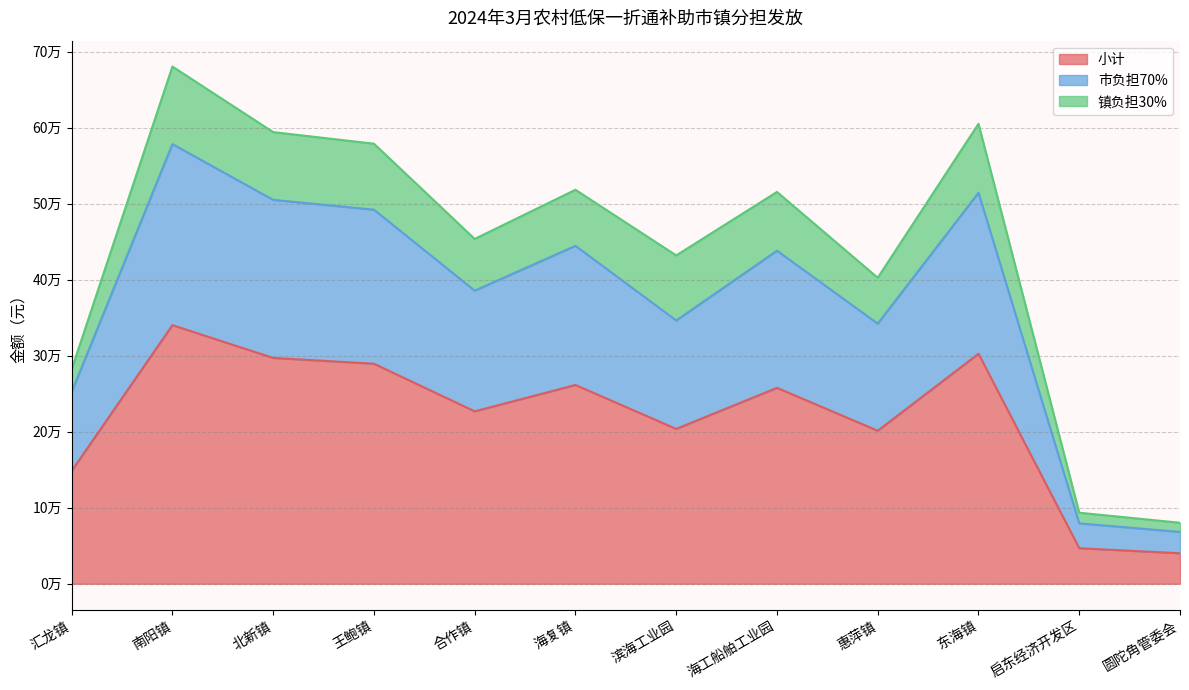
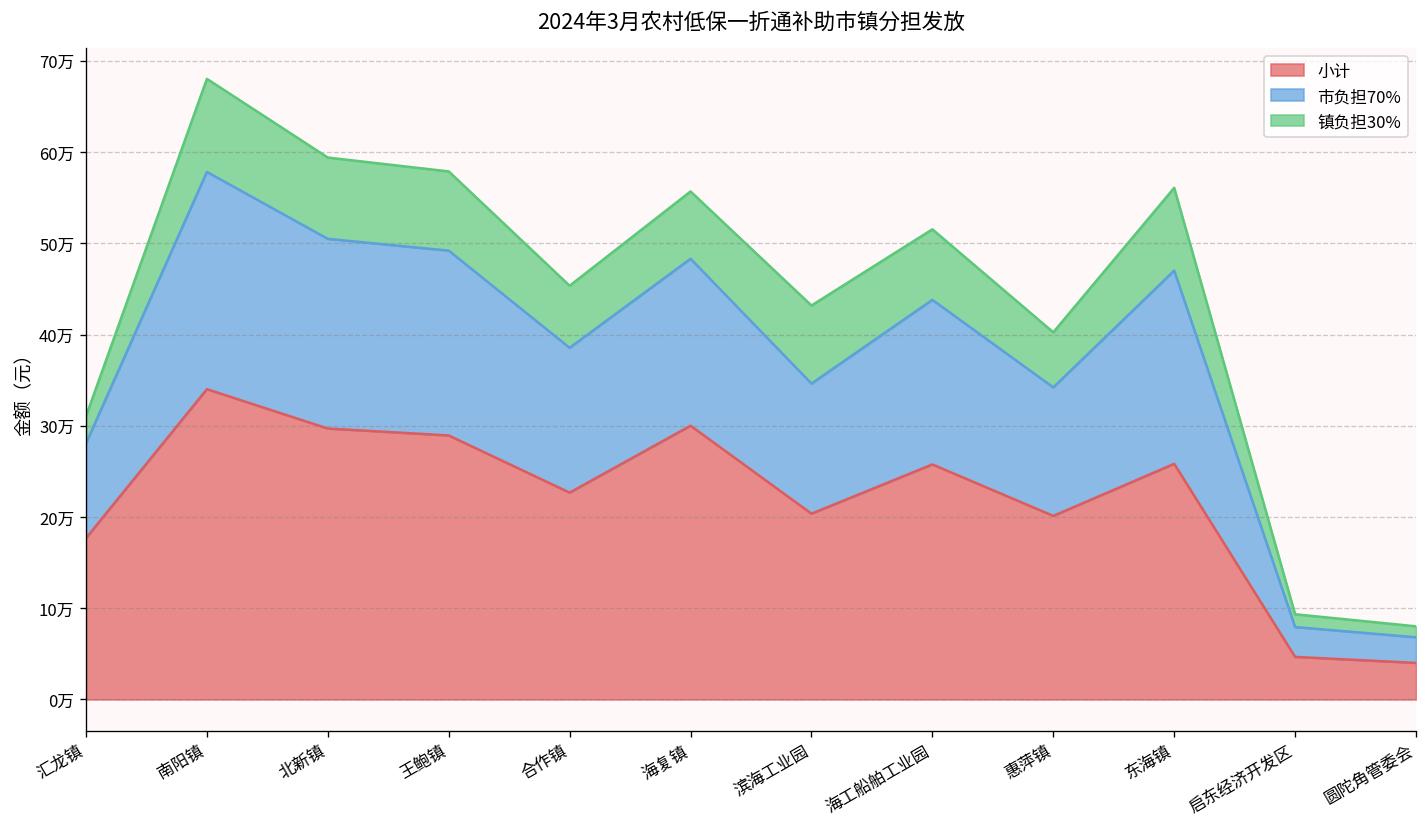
  {
    "小计": {
-     "汇龙镇": "15万",
+     "汇龙镇": "18万",
      "南阳镇": "34万",
      "北新镇": "30万",
      "王鲍镇": "29万",
      "合作镇": "23万",
-     "海复镇": "26万",
+     "海复镇": "30万",
      "滨海工业园": "20万",
      "海工船舶工业园": "26万",
      "惠萍镇": "20万",
-     "东海镇": "30万",
+     "东海镇": "26万",
      "启东经济开发区": "5万",
      "圆陀角管委会": "4万"
    },
    "市负担70%": {
      "汇龙镇": "10万",
      "南阳镇": "24万",
      "北新镇": "21万",
      "王鲍镇": "20万",
      "合作镇": "16万",
      "海复镇": "18万",
      "滨海工业园": "14万",
      "海工船舶工业园": "18万",
      "惠萍镇": "14万",
      "东海镇": "21万",
      "启东经济开发区": "3万",
      "圆陀角管委会": "3万"
    },
    "镇负担30%": {
      "汇龙镇": "3万",
      "南阳镇": "10万",
      "北新镇": "9万",
      "王鲍镇": "9万",
      "合作镇": "7万",
      "海复镇": "7万",
      "滨海工业园": "9万",
      "海工船舶工业园": "8万",
      "惠萍镇": "6万",
      "东海镇": "9万",
      "启东经济开发区": "1万",
      "圆陀角管委会": "1万"
    }
  }
